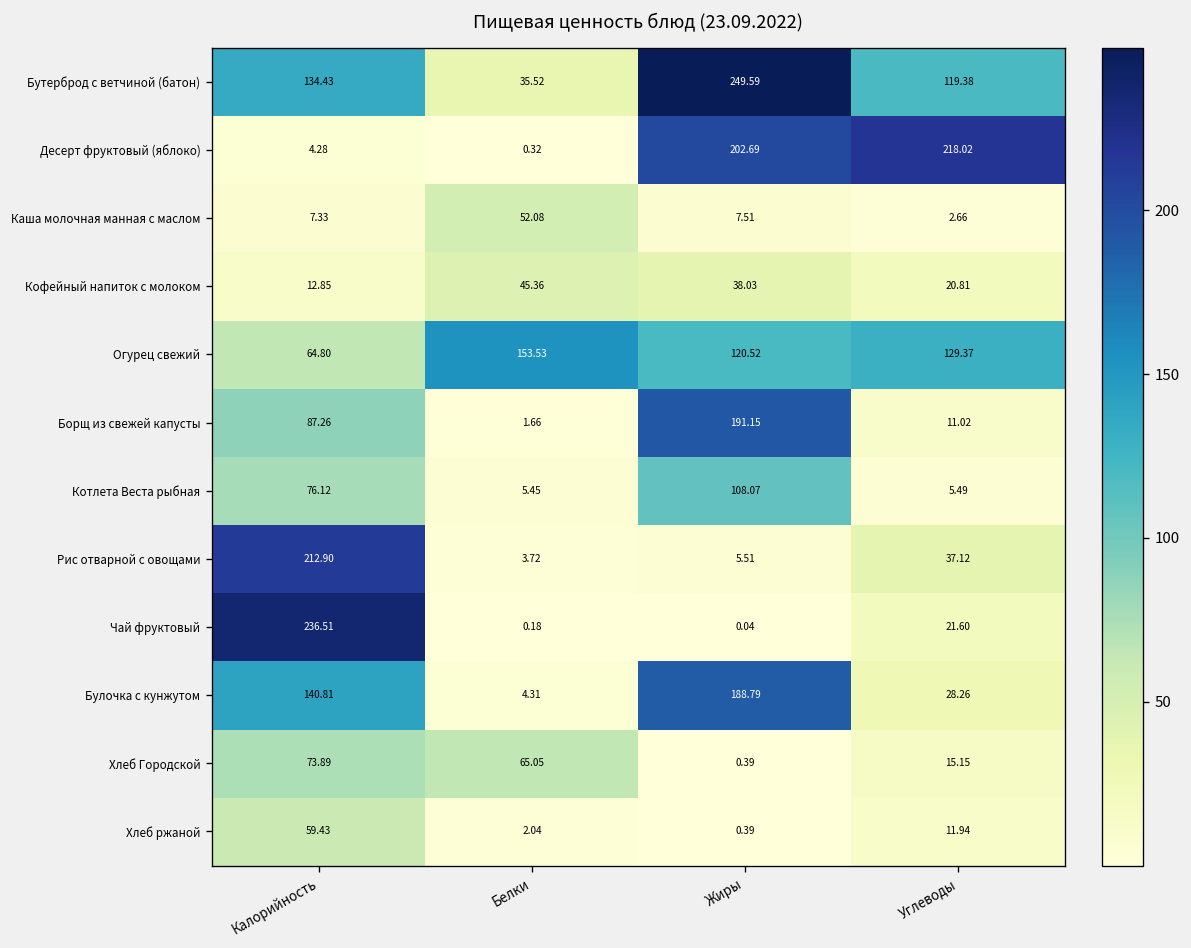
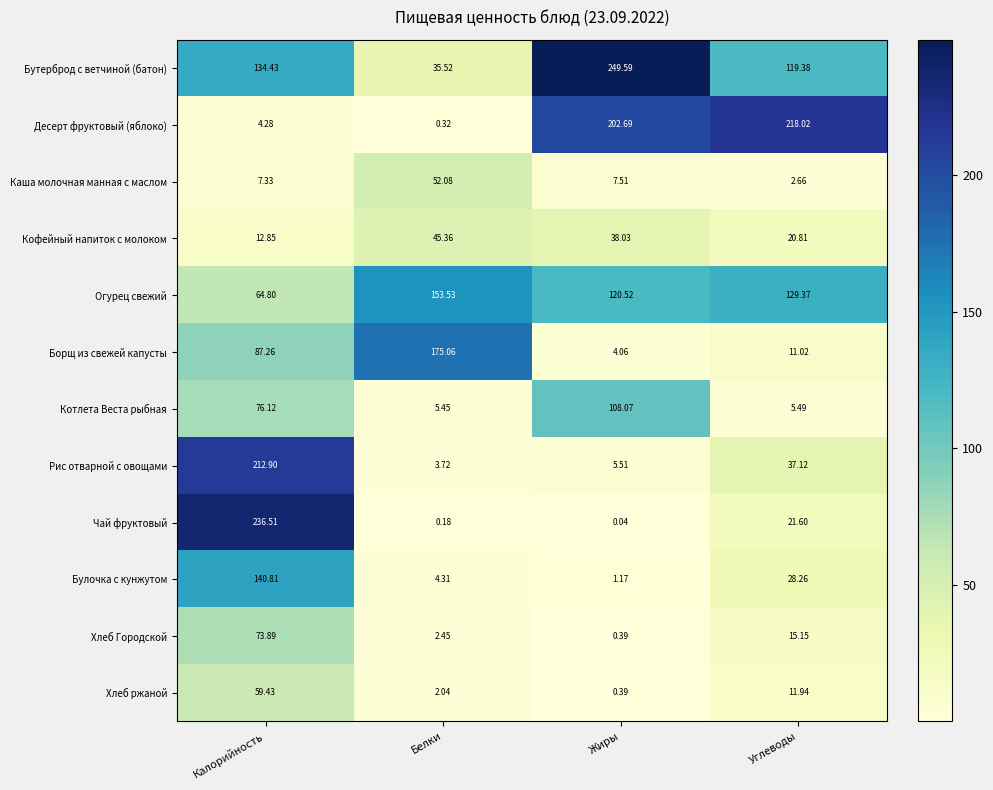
  {
    "Бутерброд с ветчиной (батон)": {
      "Калорийность": 134.43,
      "Белки": 35.52,
      "Жиры": 249.59,
      "Углеводы": 119.38
    },
    "Десерт фруктовый (яблоко)": {
      "Калорийность": 4.28,
      "Белки": 0.32,
      "Жиры": 202.69,
      "Углеводы": 218.02
    },
    "Каша молочная манная с маслом": {
      "Калорийность": 7.33,
      "Белки": 52.08,
      "Жиры": 7.51,
      "Углеводы": 2.66
    },
    "Кофейный напиток с молоком": {
      "Калорийность": 12.85,
      "Белки": 45.36,
      "Жиры": 38.03,
      "Углеводы": 20.81
    },
    "Огурец свежий": {
      "Калорийность": 64.80,
      "Белки": 153.53,
      "Жиры": 120.52,
      "Углеводы": 129.37
    },
    "Борщ из свежей капусты": {
      "Калорийность": 87.26,
-     "Белки": 1.66,
-     "Жиры": 191.15,
+     "Белки": 175.06,
+     "Жиры": 4.06,
      "Углеводы": 11.02
    },
    "Котлета Веста рыбная": {
      "Калорийность": 76.12,
      "Белки": 5.45,
      "Жиры": 108.07,
      "Углеводы": 5.49
    },
    "Рис отварной с овощами": {
      "Калорийность": 212.90,
      "Белки": 3.72,
      "Жиры": 5.51,
      "Углеводы": 37.12
    },
    "Чай фруктовый": {
      "Калорийность": 236.51,
      "Белки": 0.18,
      "Жиры": 0.04,
      "Углеводы": 21.60
    },
    "Булочка с кунжутом": {
      "Калорийность": 140.81,
      "Белки": 4.31,
-     "Жиры": 188.79,
+     "Жиры": 1.17,
      "Углеводы": 28.26
    },
    "Хлеб Городской": {
      "Калорийность": 73.89,
-     "Белки": 65.05,
+     "Белки": 2.45,
      "Жиры": 0.39,
      "Углеводы": 15.15
    },
    "Хлеб ржаной": {
      "Калорийность": 59.43,
      "Белки": 2.04,
      "Жиры": 0.39,
      "Углеводы": 11.94
    }
  }
